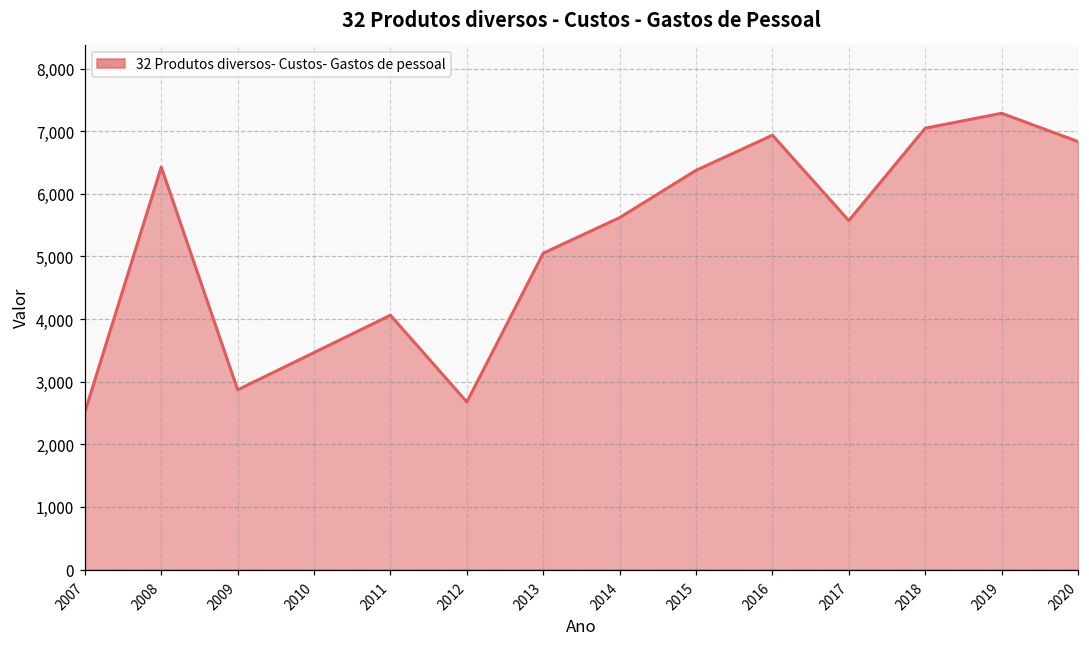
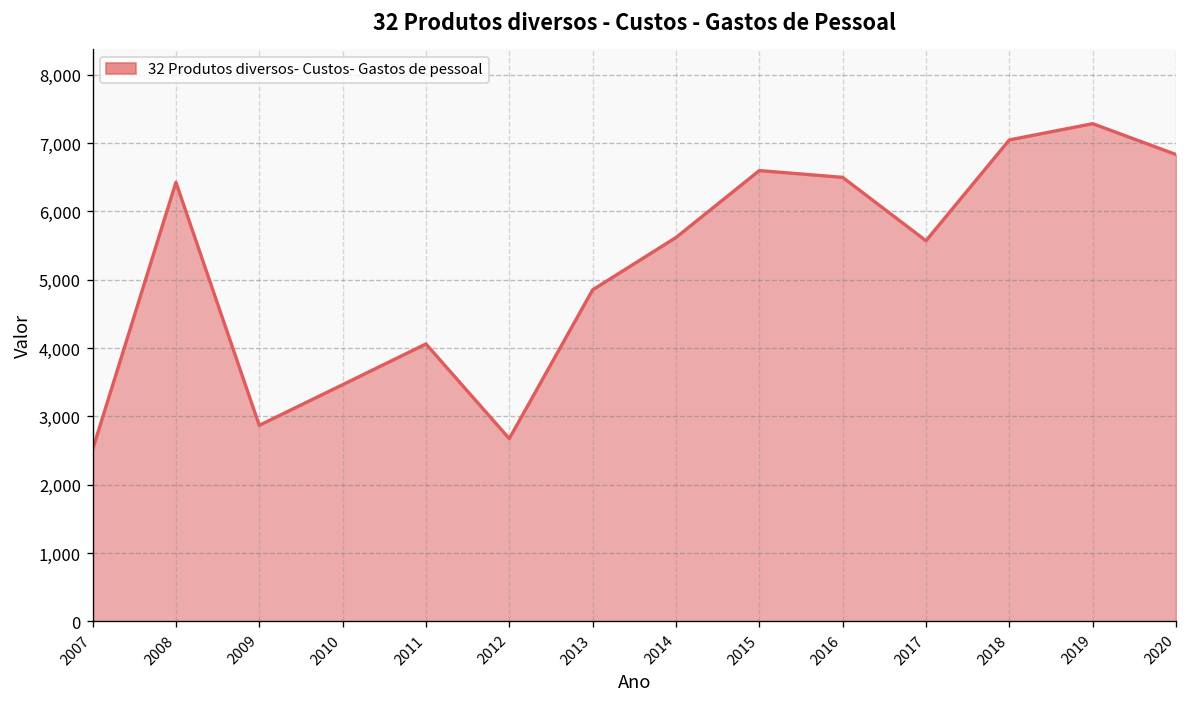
  {
    "2007": "2,500",
    "2008": "6,400",
    "2009": "2,900",
    "2010": "3,500",
    "2011": "4,100",
    "2012": "2,700",
-   "2013": "5,100",
+   "2013": "4,900",
    "2014": "5,600",
-   "2015": "6,400",
-   "2016": "6,900",
+   "2015": "6,600",
+   "2016": "6,500",
    "2017": "5,600",
    "2018": "7,000",
    "2019": "7,300",
    "2020": "6,800"
  }
